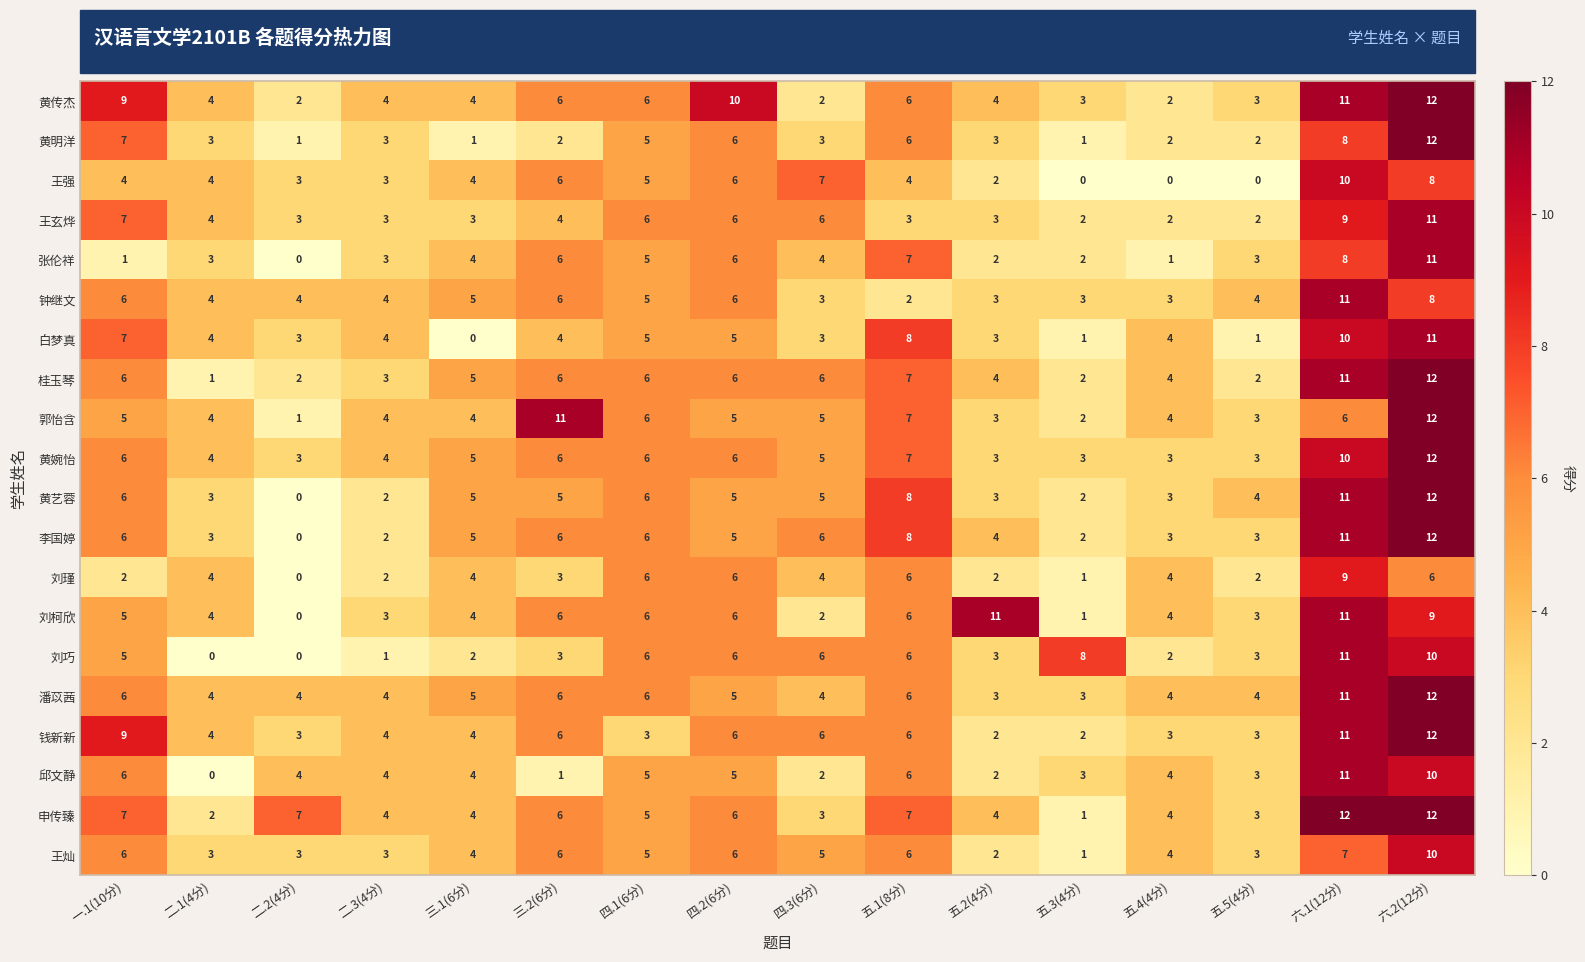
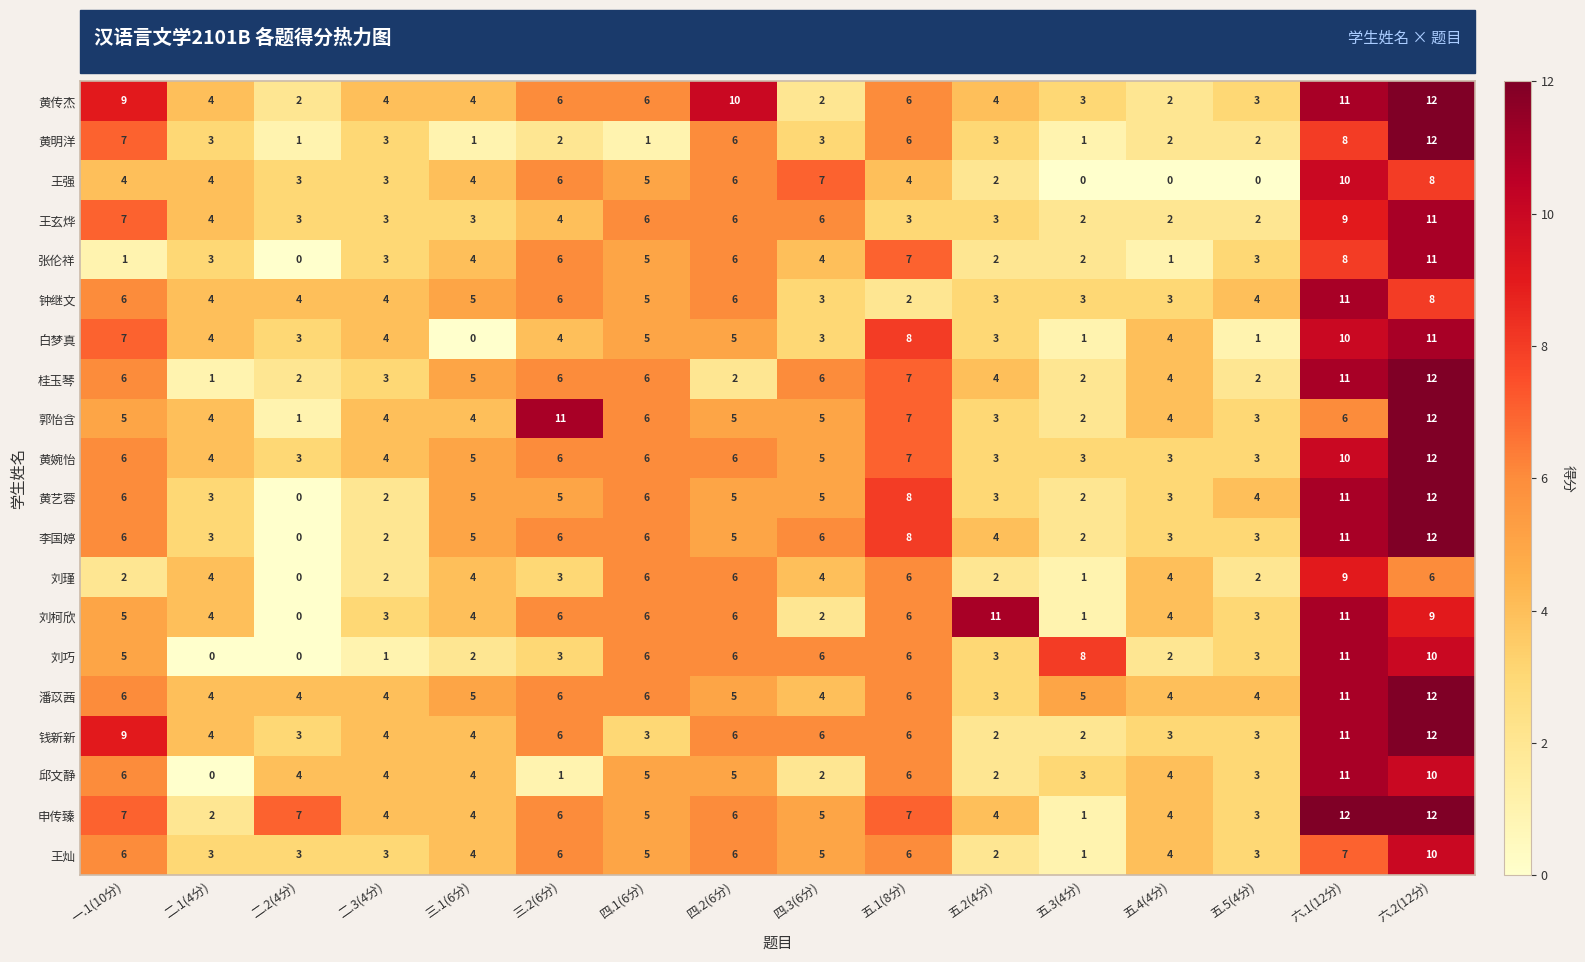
  {
    "黄明洋": {
      "一.1(10分)": 7,
      "二.1(4分)": 3,
      "二.2(4分)": 1,
      "二.3(4分)": 3,
      "三.1(6分)": 1,
      "三.2(6分)": 2,
-     "四.1(6分)": 5,
+     "四.1(6分)": 1,
      "四.2(6分)": 6,
      "四.3(6分)": 3,
      "五.1(8分)": 6,
      "五.2(4分)": 3,
      "五.3(4分)": 1,
      "五.4(4分)": 2,
      "五.5(4分)": 2,
      "六.1(12分)": 8,
      "六.2(12分)": 12
    },
    "桂玉琴": {
      "一.1(10分)": 6,
      "二.1(4分)": 1,
      "二.2(4分)": 2,
      "二.3(4分)": 3,
      "三.1(6分)": 5,
      "三.2(6分)": 6,
      "四.1(6分)": 6,
-     "四.2(6分)": 6,
+     "四.2(6分)": 2,
      "四.3(6分)": 6,
      "五.1(8分)": 7,
      "五.2(4分)": 4,
      "五.3(4分)": 2,
      "五.4(4分)": 4,
      "五.5(4分)": 2,
      "六.1(12分)": 11,
      "六.2(12分)": 12
    },
    "潘苡茜": {
      "一.1(10分)": 6,
      "二.1(4分)": 4,
      "二.2(4分)": 4,
      "二.3(4分)": 4,
      "三.1(6分)": 5,
      "三.2(6分)": 6,
      "四.1(6分)": 6,
      "四.2(6分)": 5,
      "四.3(6分)": 4,
      "五.1(8分)": 6,
      "五.2(4分)": 3,
-     "五.3(4分)": 3,
+     "五.3(4分)": 5,
      "五.4(4分)": 4,
      "五.5(4分)": 4,
      "六.1(12分)": 11,
      "六.2(12分)": 12
    },
    "申传臻": {
      "一.1(10分)": 7,
      "二.1(4分)": 2,
      "二.2(4分)": 7,
      "二.3(4分)": 4,
      "三.1(6分)": 4,
      "三.2(6分)": 6,
      "四.1(6分)": 5,
      "四.2(6分)": 6,
-     "四.3(6分)": 3,
+     "四.3(6分)": 5,
      "五.1(8分)": 7,
      "五.2(4分)": 4,
      "五.3(4分)": 1,
      "五.4(4分)": 4,
      "五.5(4分)": 3,
      "六.1(12分)": 12,
      "六.2(12分)": 12
    }
  }
